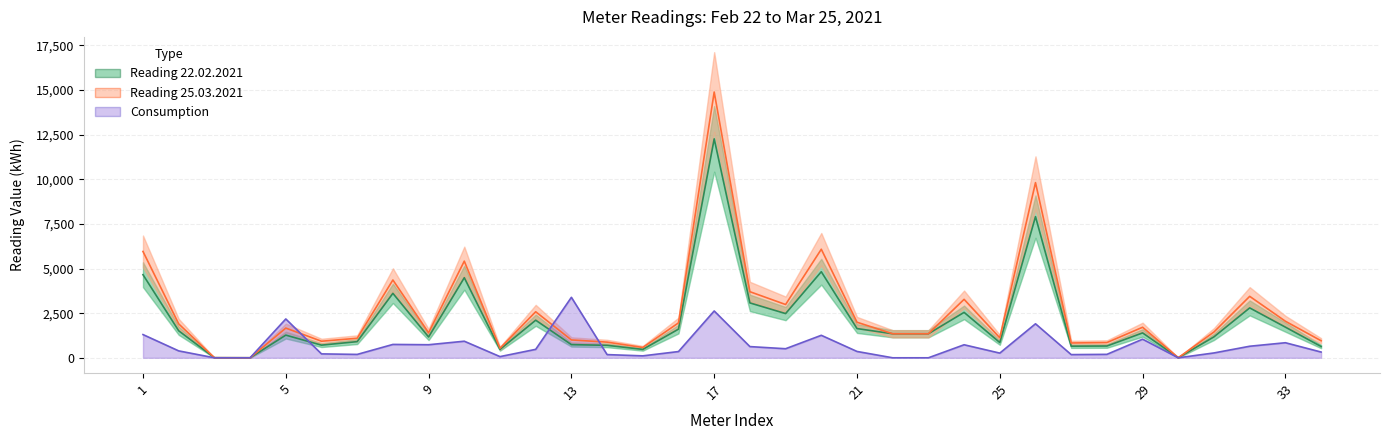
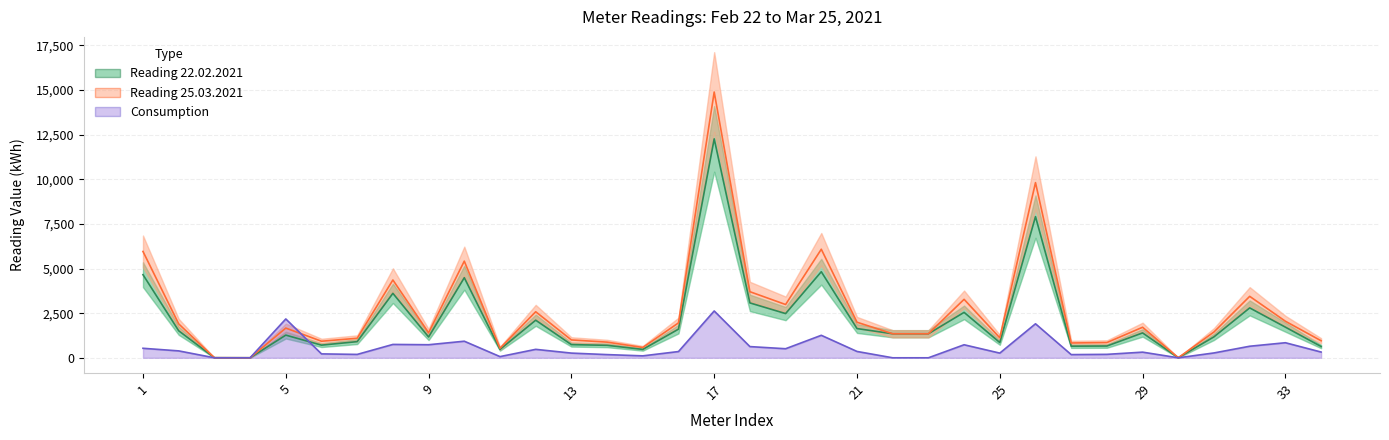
  {
    "Consumption": {
-     "1": "1,300",
+     "1": "500",
      "5": "2,200",
      "9": "700",
-     "13": "3,400",
+     "13": "300",
      "17": "2,600",
      "21": "400",
      "25": "300",
-     "29": "1,000",
+     "29": "300",
      "33": "800"
    }
  }
